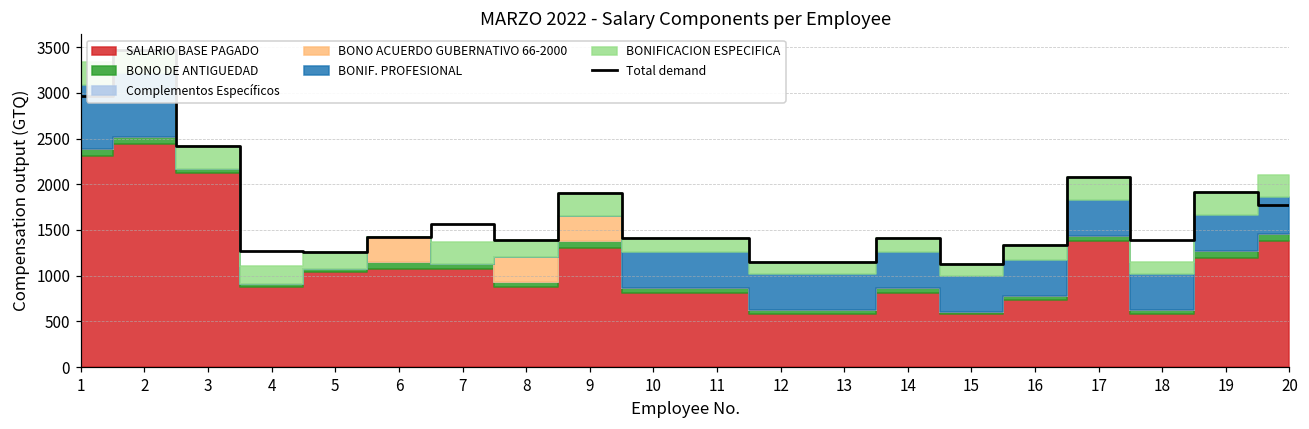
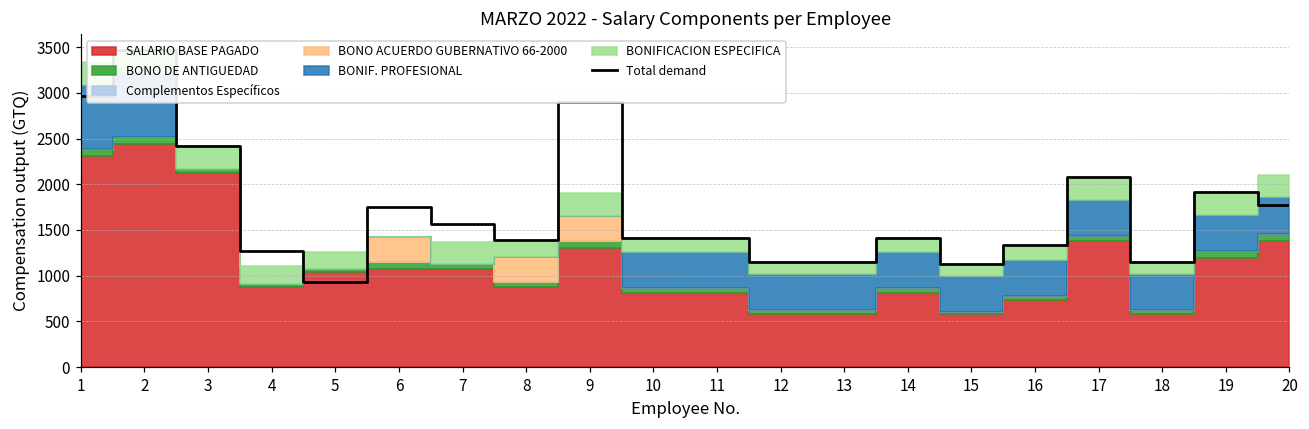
  {
    "Total demand": {
      "1": 3000,
      "3": 2400,
      "4": 1300,
-     "5": 1300,
-     "6": 1400,
+     "5": 900,
+     "6": 1800,
      "7": 1600,
      "8": 1400,
-     "9": 1900,
+     "9": 2900,
      "10": 1400,
      "11": 1400,
      "12": 1100,
      "13": 1100,
      "14": 1400,
      "15": 1100,
      "16": 1300,
      "17": 2100,
-     "18": 1400,
+     "18": 1100,
      "19": 1900,
      "20": 1800
    }
  }
